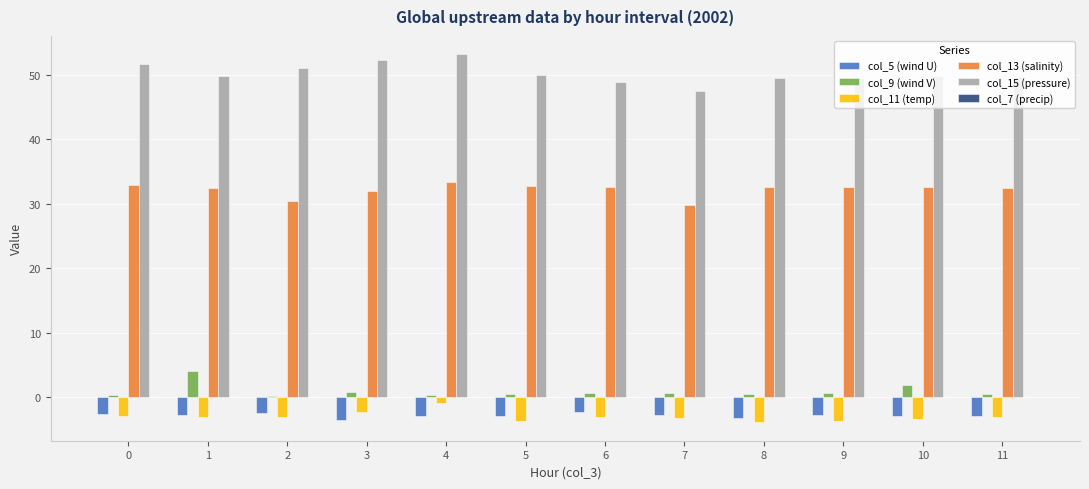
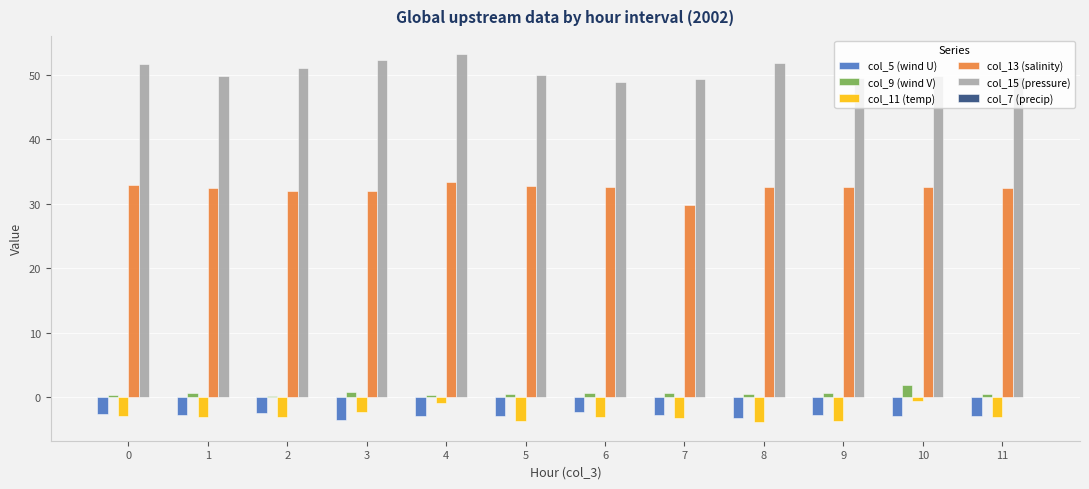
  {
    "col_5 (wind U)": {
      "0": -3,
      "1": -3,
      "2": -3,
      "3": -4,
      "4": -3,
      "5": -3,
      "6": -2,
      "7": -3,
      "8": -3,
      "9": -3,
      "10": -3,
      "11": -3
    },
    "col_9 (wind V)": {
      "0": 0,
-     "1": 4,
+     "1": 1,
      "3": 1,
      "5": 1,
      "6": 1,
      "7": 1,
      "8": 0,
      "9": 1,
      "10": 2,
      "11": 1
    },
    "col_11 (temp)": {
      "0": -3,
      "1": -3,
      "2": -3,
      "3": -2,
      "4": -1,
      "5": -4,
      "6": -3,
      "7": -3,
      "8": -4,
      "9": -4,
-     "10": -3,
+     "10": -1,
      "11": -3
    },
    "col_13 (salinity)": {
      "0": 33,
      "1": 33,
-     "2": 30,
+     "2": 32,
      "3": 32,
      "4": 33,
      "5": 33,
      "6": 33,
      "7": 30,
      "8": 33,
      "9": 33,
      "10": 33,
      "11": 33
    },
    "col_15 (pressure)": {
      "0": 52,
      "1": 50,
      "2": 51,
      "3": 52,
      "4": 53,
      "5": 50,
      "6": 49,
-     "7": 48,
-     "8": 50
+     "7": 49,
+     "8": 52
    },
    "col_7 (precip)": {
      "0": 0,
      "1": 0,
      "2": 0,
      "3": 0,
      "4": 0,
      "5": 0,
      "6": 0,
      "7": 0,
      "8": 0,
      "9": 0,
      "10": 0,
      "11": 0
    }
  }
